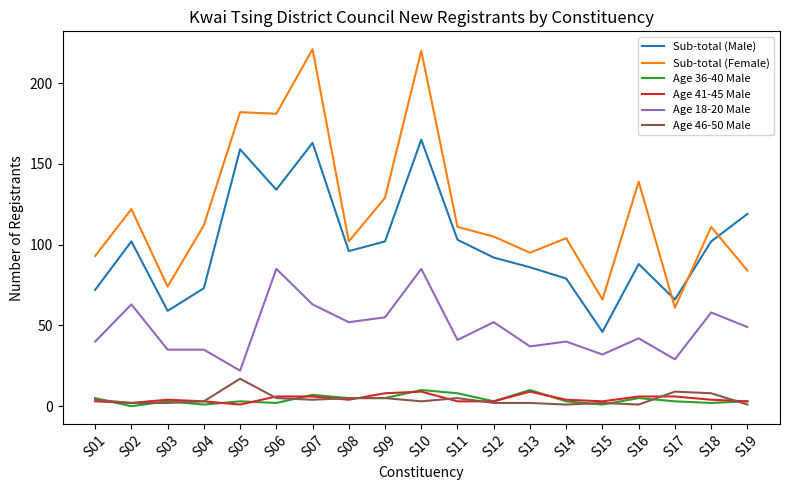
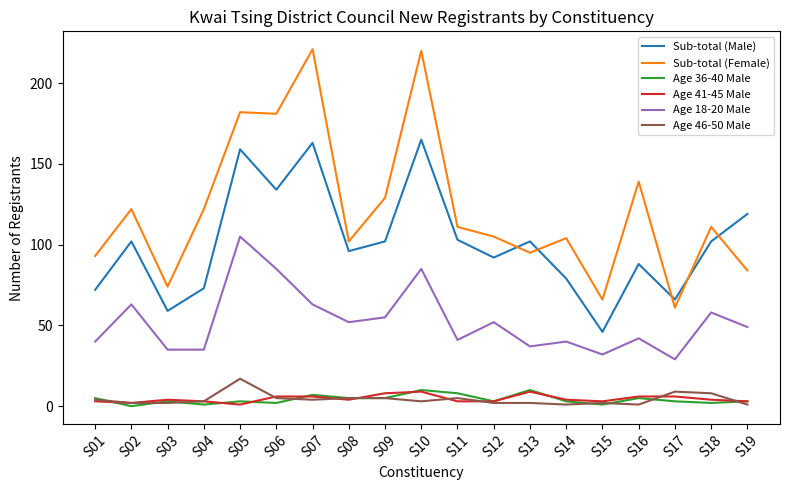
  {
    "Sub-total (Male)": {
      "S01": 72,
      "S02": 102,
      "S03": 59,
      "S04": 73,
      "S05": 159,
      "S06": 134,
      "S07": 163,
      "S08": 96,
      "S09": 102,
      "S10": 165,
      "S11": 103,
      "S12": 92,
-     "S13": 86,
+     "S13": 102,
      "S14": 79,
      "S15": 46,
      "S16": 88,
      "S17": 66,
      "S18": 102,
      "S19": 119
    },
    "Sub-total (Female)": {
      "S01": 93,
      "S02": 122,
      "S03": 74,
-     "S04": 112,
+     "S04": 122,
      "S05": 182,
      "S06": 181,
      "S07": 221,
      "S08": 102,
      "S09": 129,
      "S10": 220,
      "S11": 111,
      "S12": 105,
      "S13": 95,
      "S14": 104,
      "S15": 66,
      "S16": 139,
      "S17": 61,
      "S18": 111,
      "S19": 84
    },
    "Age 36-40 Male": {
      "S02": 0,
      "S04": 1,
      "S05": 3,
      "S06": 2,
      "S11": 8,
      "S17": 3,
      "S18": 2
    },
    "Age 41-45 Male": {
      "S05": 1,
      "S09": 8,
      "S11": 3,
      "S17": 6,
      "S18": 4
    },
    "Age 18-20 Male": {
      "S01": 40,
      "S02": 63,
      "S03": 35,
      "S04": 35,
-     "S05": 22,
+     "S05": 105,
      "S06": 85,
      "S07": 63,
      "S08": 52,
      "S09": 55,
      "S10": 85,
      "S11": 41,
      "S12": 52,
      "S13": 37,
      "S14": 40,
      "S15": 32,
      "S16": 42,
      "S17": 29,
      "S18": 58,
      "S19": 49
    },
    "Age 46-50 Male": {
      "S05": 17,
      "S07": 4,
      "S10": 3,
      "S11": 5,
      "S13": 2,
      "S14": 1,
      "S16": 1,
      "S17": 9,
      "S18": 8,
      "S19": 1
    }
  }
